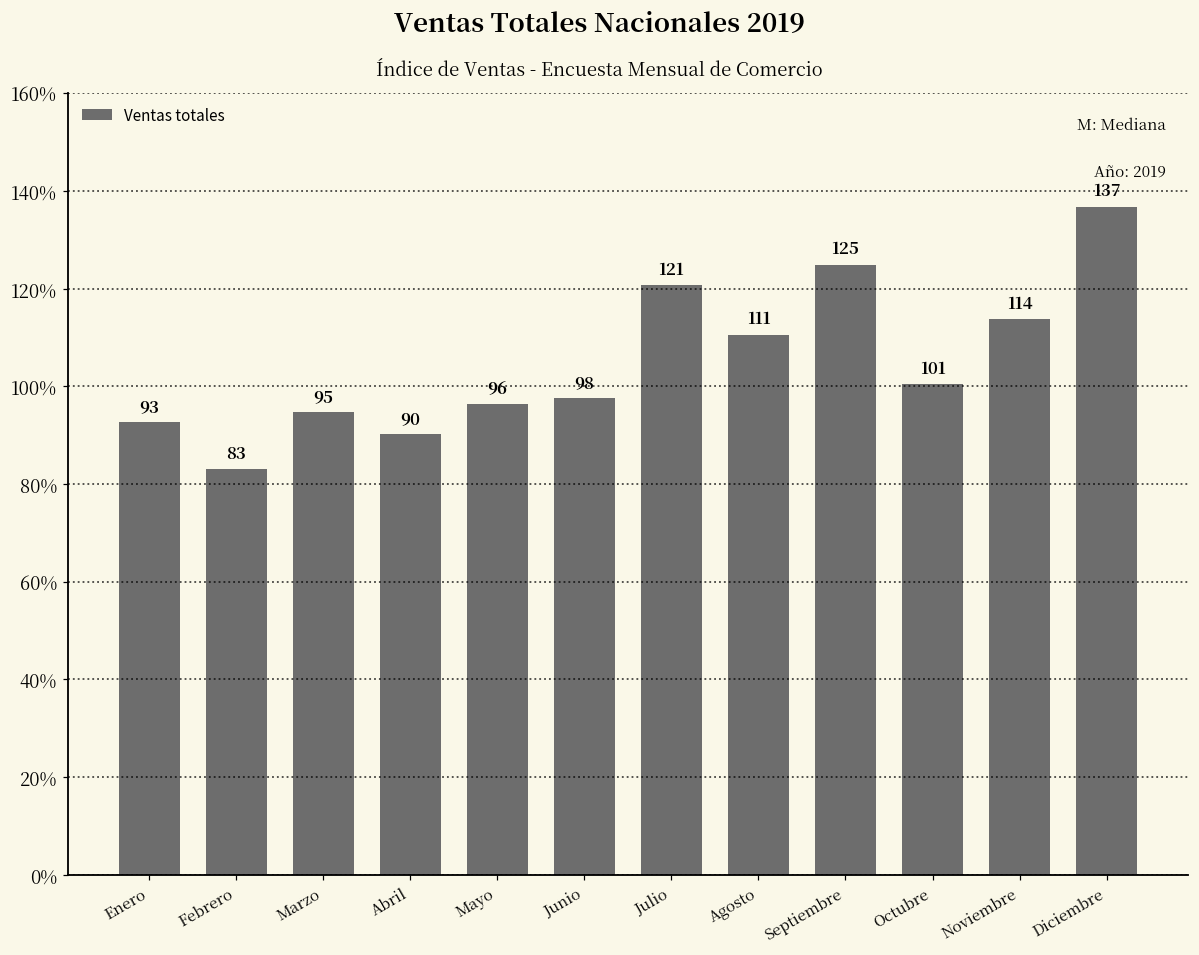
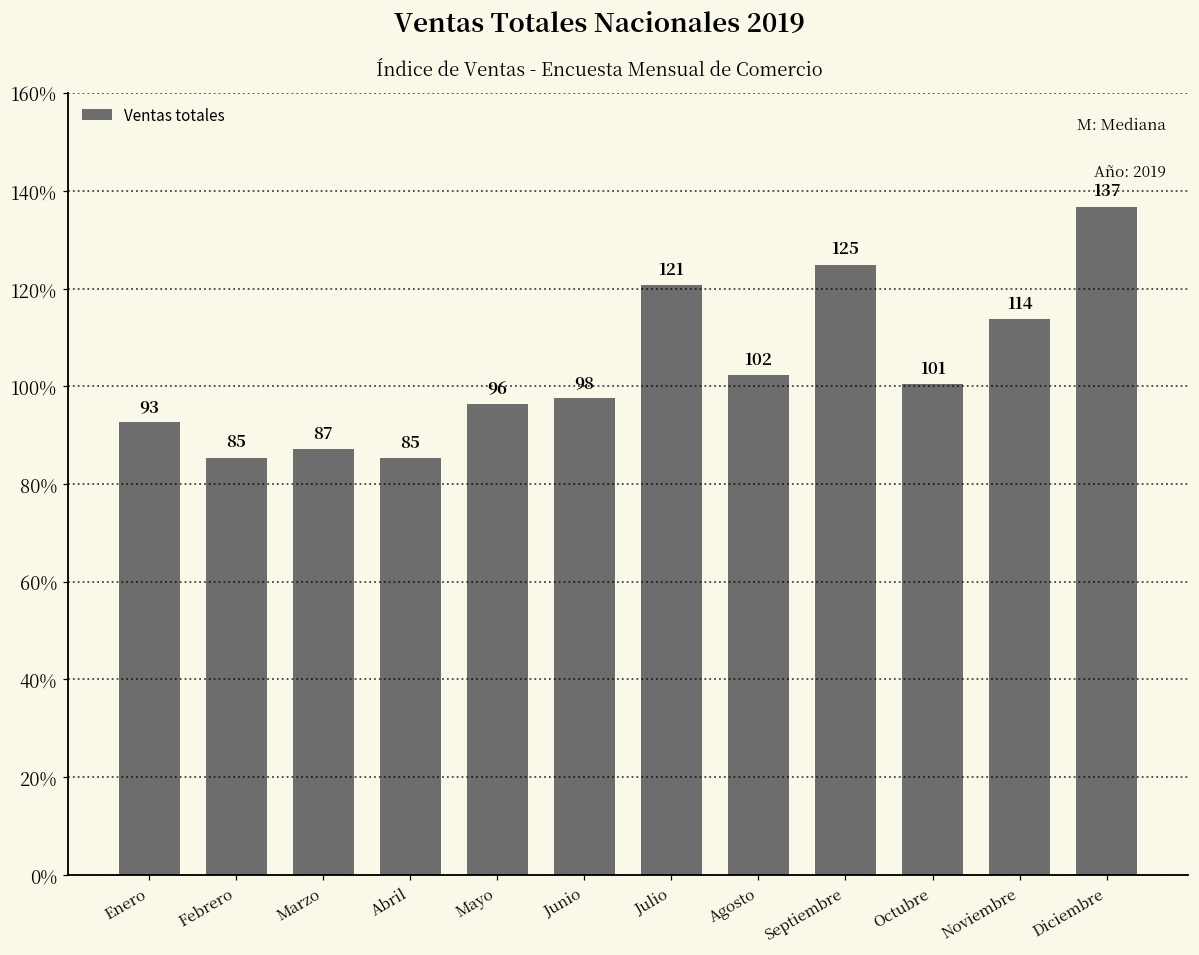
  {
    "Enero": 93,
-   "Febrero": 83,
-   "Marzo": 95,
-   "Abril": 90,
+   "Febrero": 85,
+   "Marzo": 87,
+   "Abril": 85,
    "Mayo": 96,
    "Junio": 98,
    "Julio": 121,
-   "Agosto": 111,
+   "Agosto": 102,
    "Septiembre": 125,
    "Octubre": 101,
    "Noviembre": 114,
    "Diciembre": 137
  }
